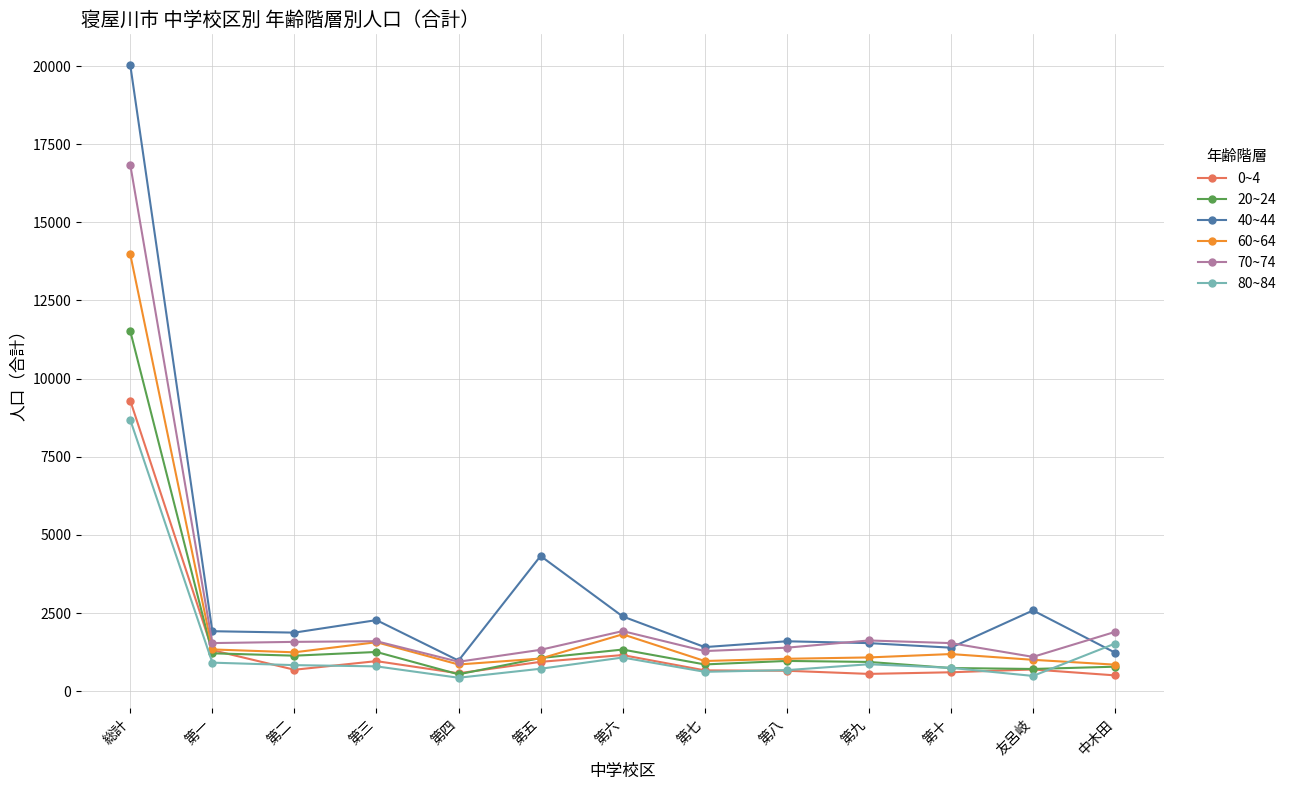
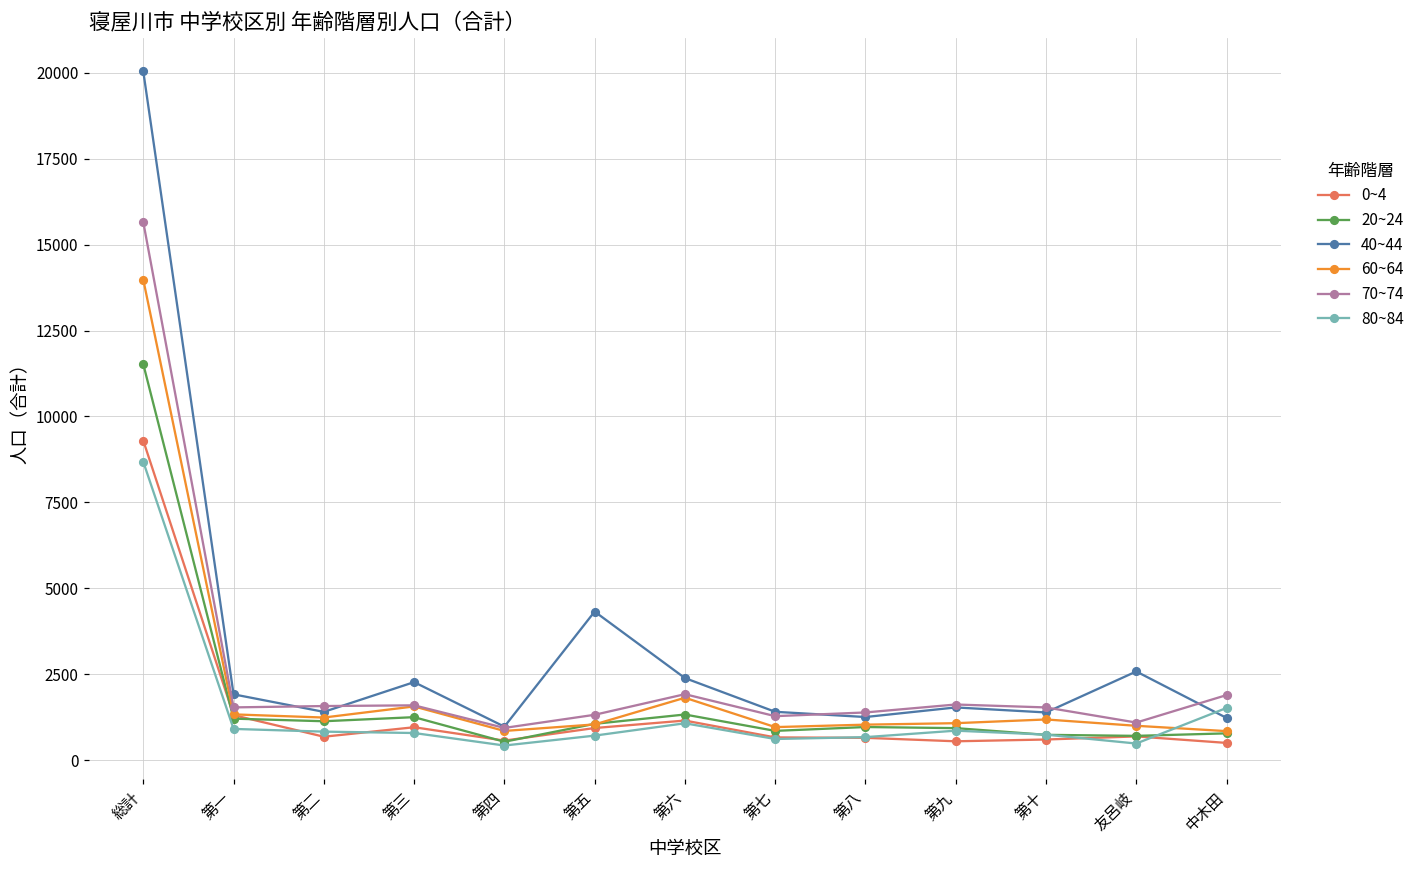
  {
    "20~24": {
      "総計": 11500,
      "第一": 1200,
      "第二": 1100,
      "第三": 1300,
      "第六": 1300,
      "第七": 900
    },
    "40~44": {
      "総計": 20000,
      "第一": 1900,
-     "第二": 1900,
+     "第二": 1400,
      "第三": 2300,
      "第五": 4300,
      "第六": 2400,
      "第七": 1400,
-     "第八": 1600,
+     "第八": 1300,
      "第九": 1500,
      "第十": 1400,
      "友呂岐": 2600,
      "中木田": 1200
    },
    "70~74": {
-     "総計": 16800,
+     "総計": 15700,
      "第一": 1500,
      "第二": 1600,
      "第五": 1300,
      "第六": 1900,
      "第七": 1300,
      "第八": 1400,
      "第九": 1600,
      "第十": 1500,
      "友呂岐": 1100,
      "中木田": 1900
    },
    "80~84": {
      "総計": 8700,
      "第一": 900,
      "第二": 800,
      "第三": 800,
      "第四": 400,
      "第五": 700,
      "友呂岐": 500,
      "中木田": 1500
    }
  }
